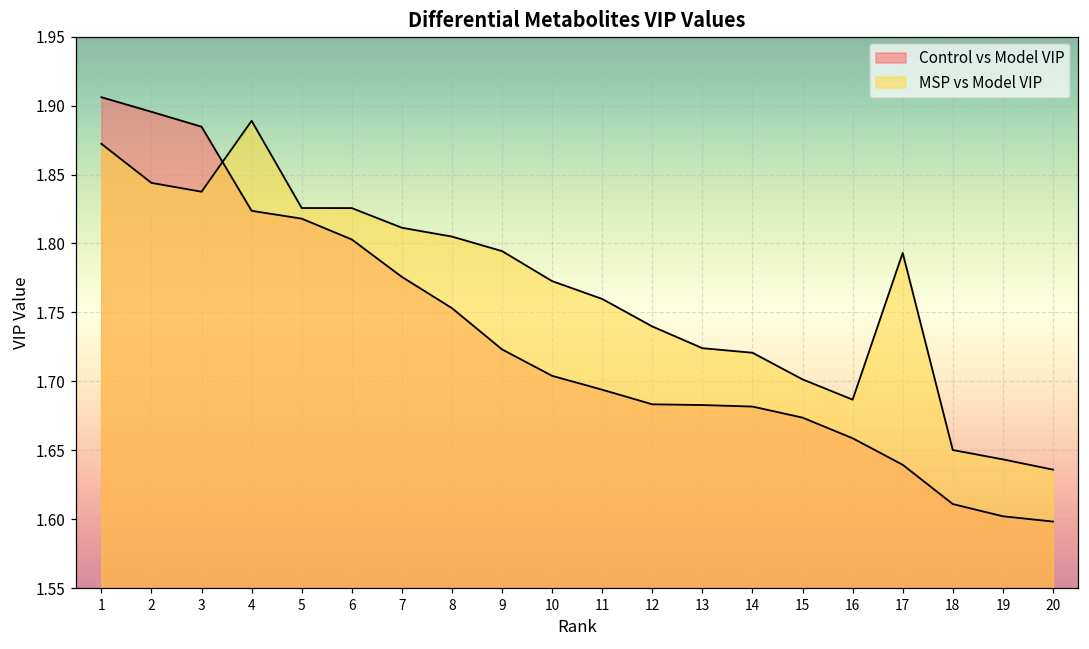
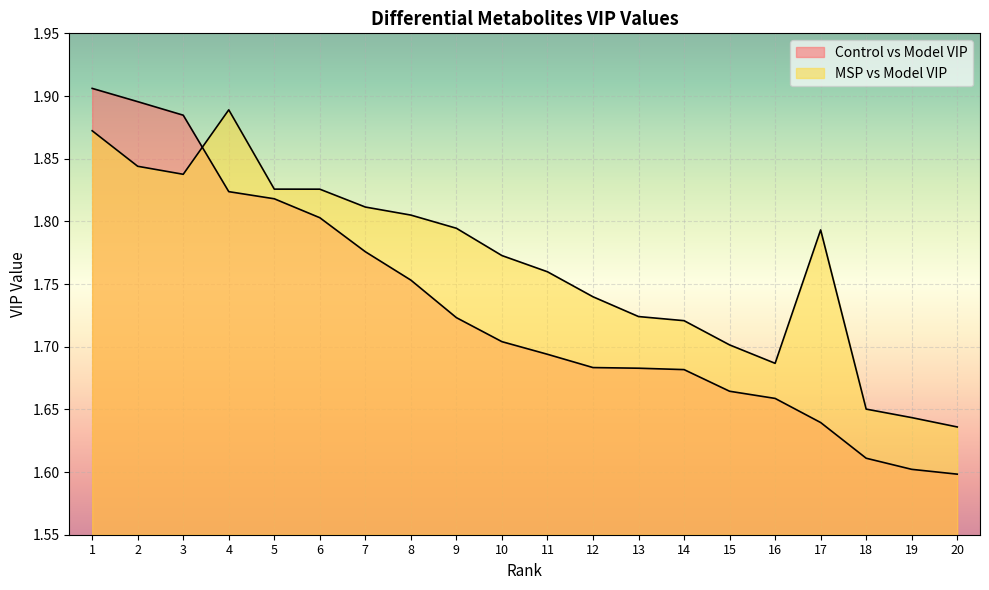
  {
    "Control vs Model VIP": {
      "1": 1.906,
      "2": 1.895,
      "3": 1.885,
      "4": 1.824,
      "5": 1.818,
      "6": 1.803,
      "7": 1.776,
      "8": 1.753,
      "9": 1.723,
      "10": 1.704,
      "11": 1.694,
      "12": 1.683,
      "13": 1.683,
      "14": 1.682,
-     "15": 1.674,
+     "15": 1.664,
      "16": 1.659,
      "17": 1.640,
      "18": 1.611,
      "19": 1.602,
      "20": 1.598
    },
    "MSP vs Model VIP": {
      "1": 1.872,
      "2": 1.844,
      "3": 1.838,
      "4": 1.889,
      "5": 1.826,
      "6": 1.826,
      "7": 1.811,
      "8": 1.805,
      "9": 1.794,
      "10": 1.773,
      "11": 1.760,
      "12": 1.740,
      "13": 1.724,
      "14": 1.721,
      "15": 1.701,
      "16": 1.687,
      "17": 1.793,
      "18": 1.650,
      "19": 1.643,
      "20": 1.636
    }
  }
